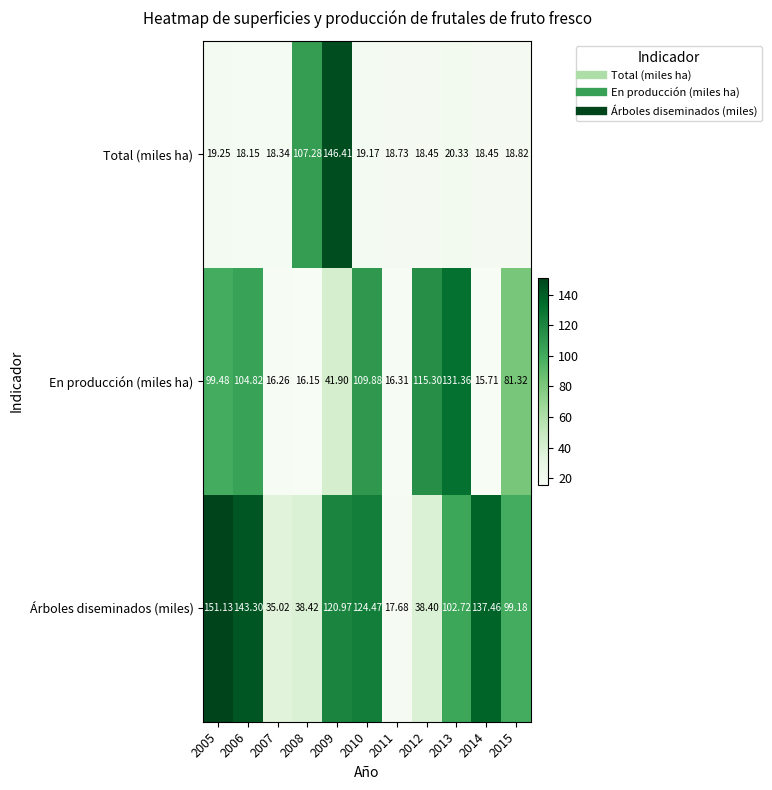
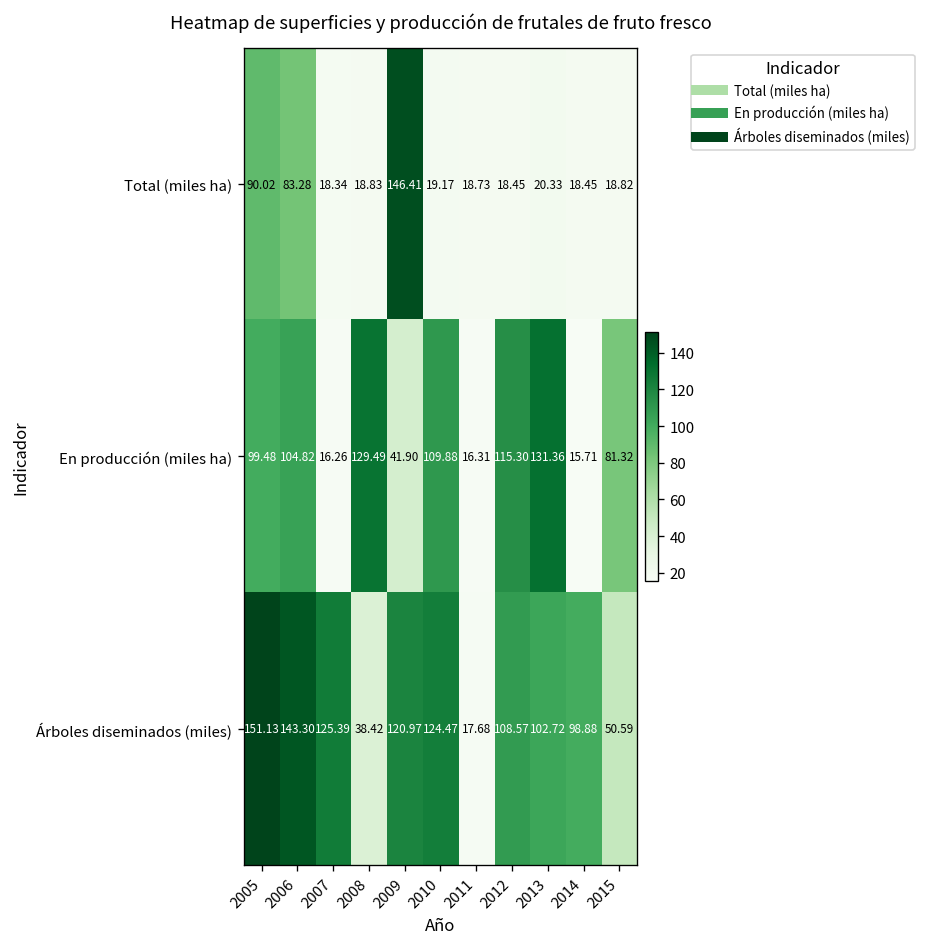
  {
    "Total (miles ha)": {
-     "2005": 19.25,
-     "2006": 18.15,
+     "2005": 90.02,
+     "2006": 83.28,
      "2007": 18.34,
-     "2008": 107.28,
+     "2008": 18.83,
      "2009": 146.41,
      "2010": 19.17,
      "2011": 18.73,
      "2012": 18.45,
      "2013": 20.33,
      "2014": 18.45,
      "2015": 18.82
    },
    "En producción (miles ha)": {
      "2005": 99.48,
      "2006": 104.82,
      "2007": 16.26,
-     "2008": 16.15,
+     "2008": 129.49,
      "2009": 41.90,
      "2010": 109.88,
      "2011": 16.31,
      "2012": 115.30,
      "2013": 131.36,
      "2014": 15.71,
      "2015": 81.32
    },
    "Árboles diseminados (miles)": {
      "2005": 151.13,
      "2006": 143.30,
-     "2007": 35.02,
+     "2007": 125.39,
      "2008": 38.42,
      "2009": 120.97,
      "2010": 124.47,
      "2011": 17.68,
-     "2012": 38.40,
+     "2012": 108.57,
      "2013": 102.72,
-     "2014": 137.46,
-     "2015": 99.18
+     "2014": 98.88,
+     "2015": 50.59
    }
  }
